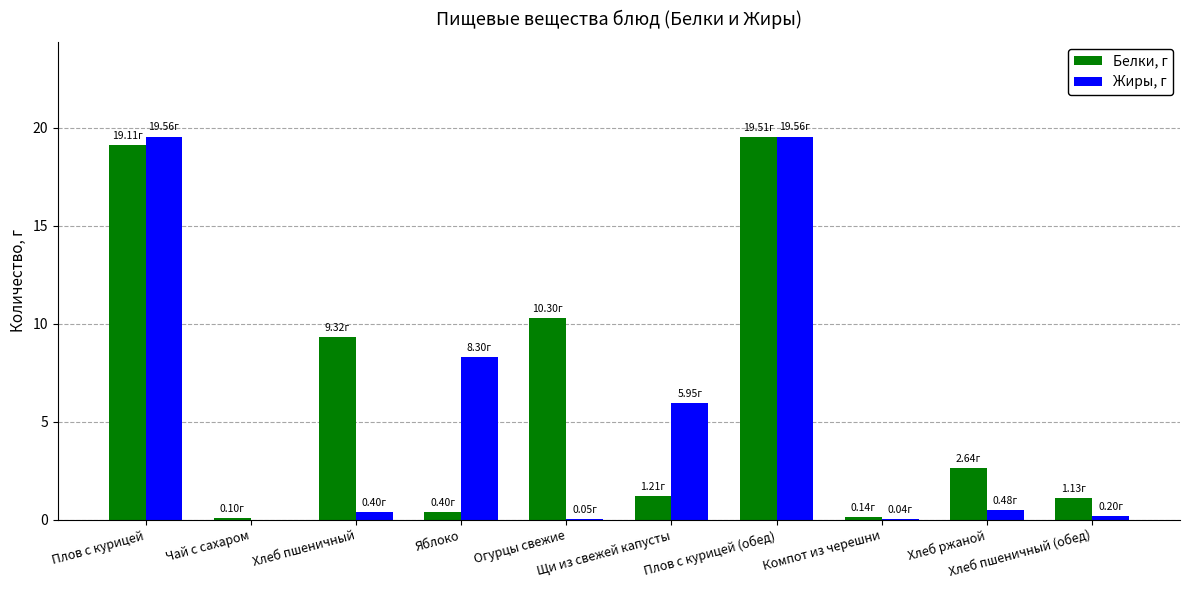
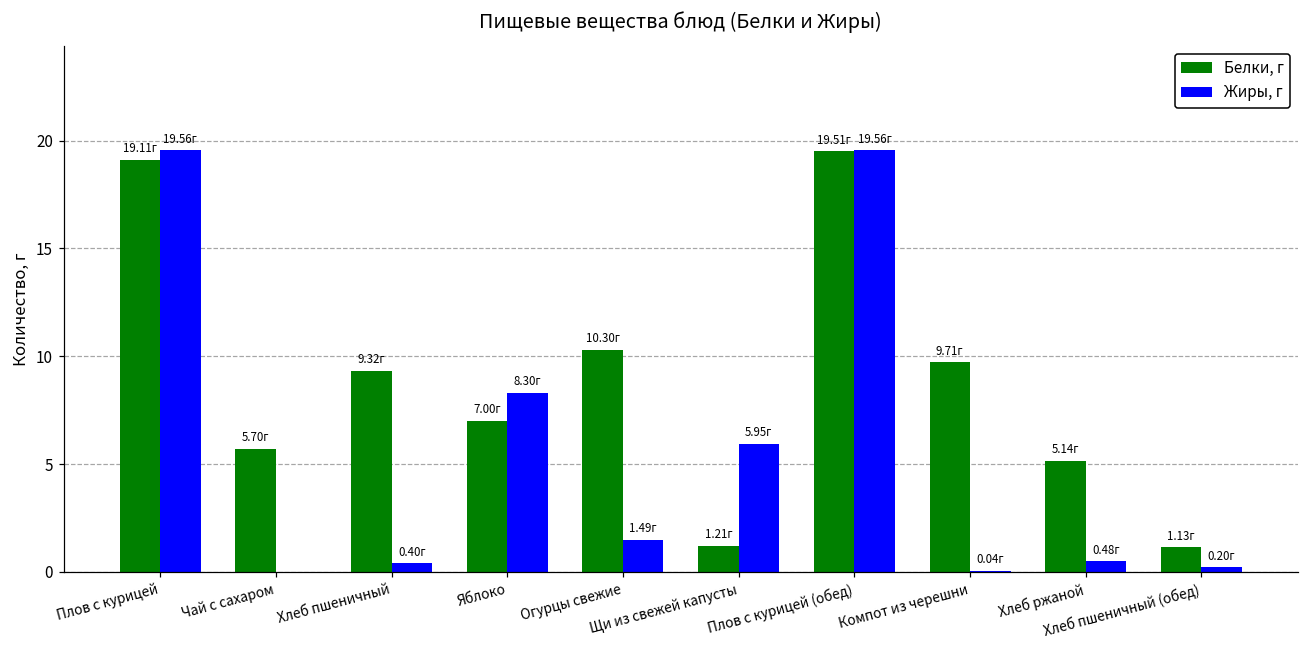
  {
    "Белки, г": {
      "Плов с курицей": "19.11г",
-     "Чай с сахаром": "0.10г",
+     "Чай с сахаром": "5.70г",
      "Хлеб пшеничный": "9.32г",
-     "Яблоко": "0.40г",
+     "Яблоко": "7.00г",
      "Огурцы свежие": "10.30г",
      "Щи из свежей капусты": "1.21г",
      "Плов с курицей (обед)": "19.51г",
-     "Компот из черешни": "0.14г",
-     "Хлеб ржаной": "2.64г",
+     "Компот из черешни": "9.71г",
+     "Хлеб ржаной": "5.14г",
      "Хлеб пшеничный (обед)": "1.13г"
    },
    "Жиры, г": {
      "Плов с курицей": "19.56г",
      "Хлеб пшеничный": "0.40г",
      "Яблоко": "8.30г",
-     "Огурцы свежие": "0.05г",
+     "Огурцы свежие": "1.49г",
      "Щи из свежей капусты": "5.95г",
      "Плов с курицей (обед)": "19.56г",
      "Компот из черешни": "0.04г",
      "Хлеб ржаной": "0.48г",
      "Хлеб пшеничный (обед)": "0.20г"
    }
  }
